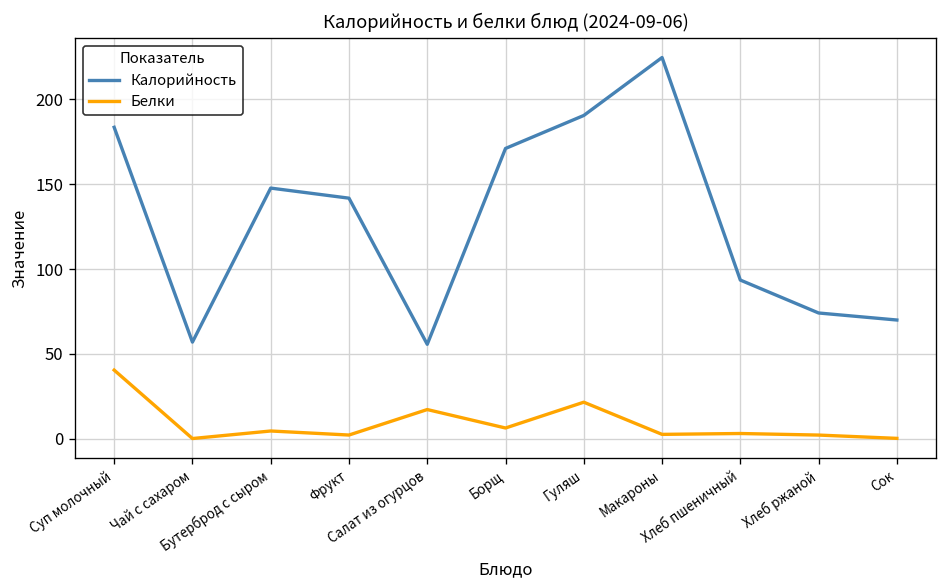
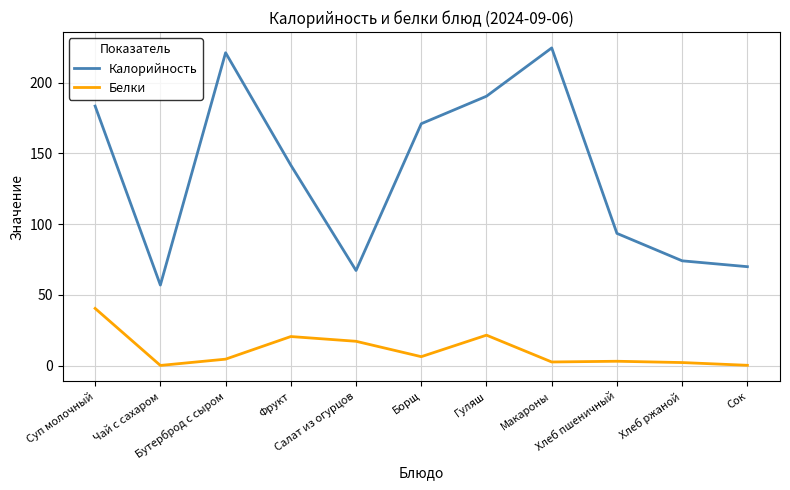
  {
    "Калорийность": {
      "Суп молочный": 184,
      "Чай с сахаром": 57,
-     "Бутерброд с сыром": 148,
+     "Бутерброд с сыром": 221,
      "Фрукт": 142,
-     "Салат из огурцов": 56,
+     "Салат из огурцов": 67,
      "Борщ": 171,
      "Гуляш": 190,
      "Макароны": 225,
      "Хлеб пшеничный": 94,
      "Хлеб ржаной": 74,
      "Сок": 70
    },
    "Белки": {
      "Суп молочный": 41,
      "Чай с сахаром": 0,
      "Бутерброд с сыром": 5,
-     "Фрукт": 2,
+     "Фрукт": 21,
      "Салат из огурцов": 17,
      "Борщ": 6,
      "Гуляш": 22,
      "Макароны": 3,
      "Хлеб пшеничный": 3,
      "Хлеб ржаной": 2,
      "Сок": 0
    }
  }
